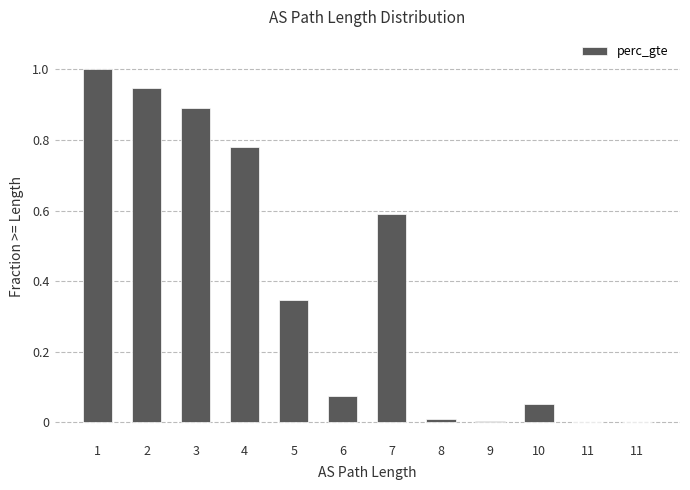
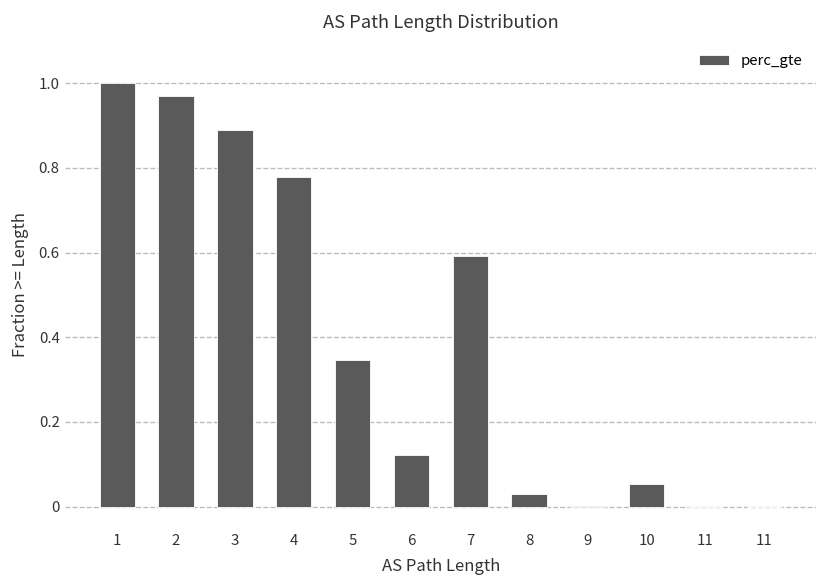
  {
    "1": 1.00,
-   "2": 0.95,
+   "2": 0.97,
    "3": 0.89,
    "4": 0.78,
    "5": 0.35,
-   "6": 0.07,
+   "6": 0.12,
    "7": 0.59,
-   "8": 0.01,
+   "8": 0.03,
    "10": 0.05
  }
